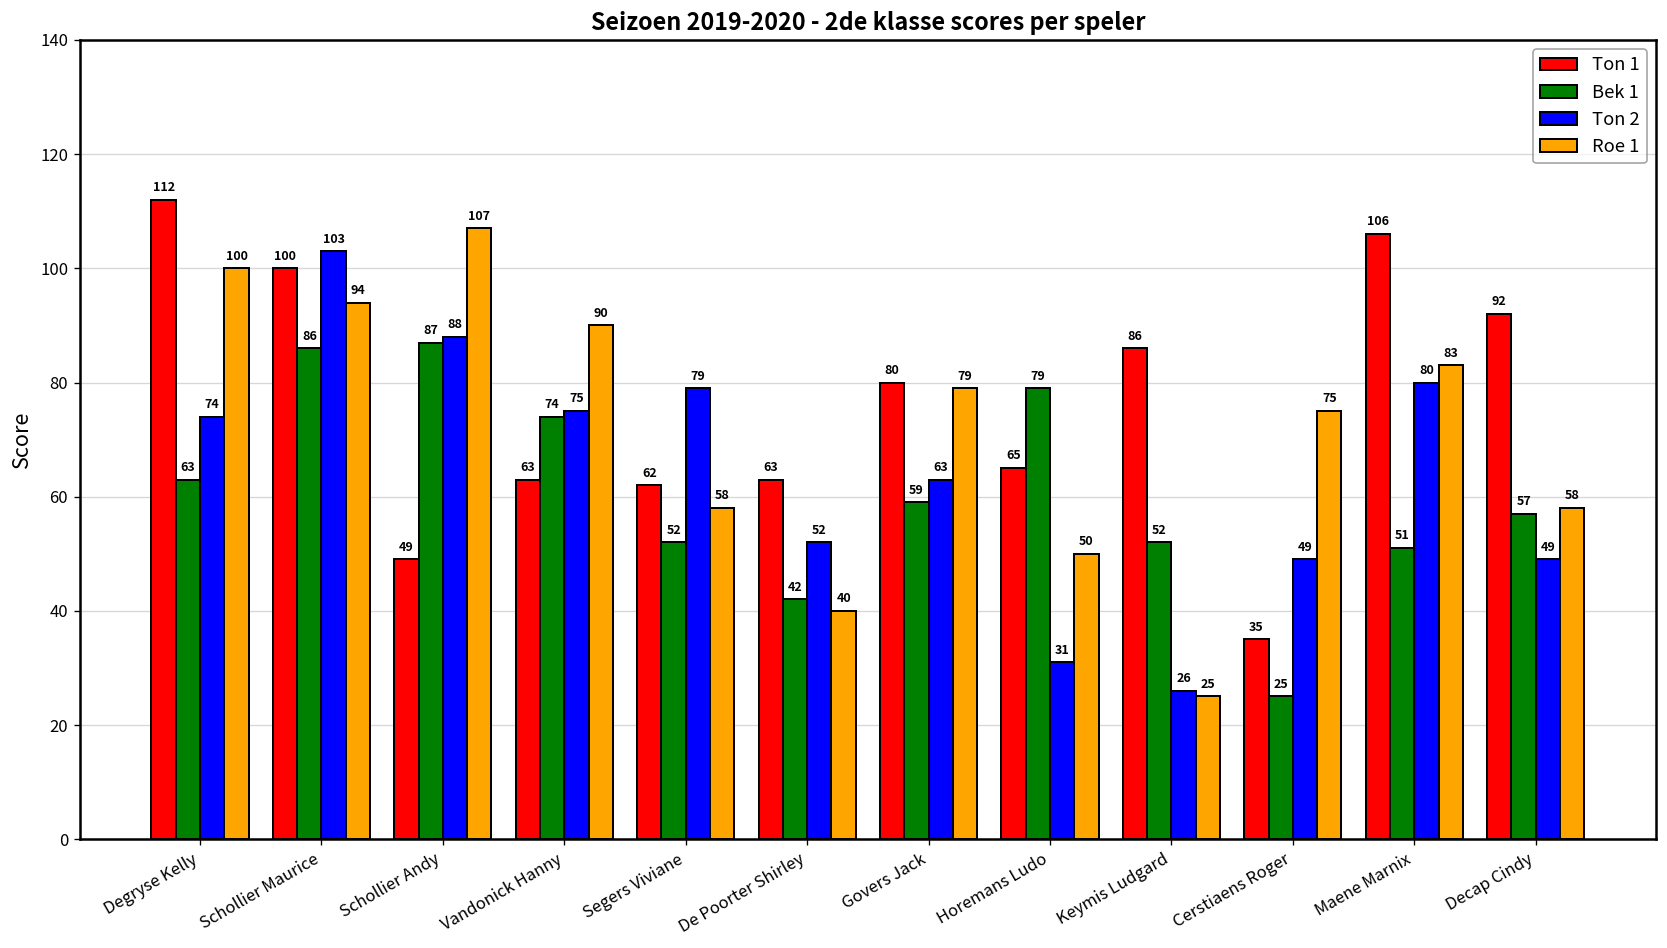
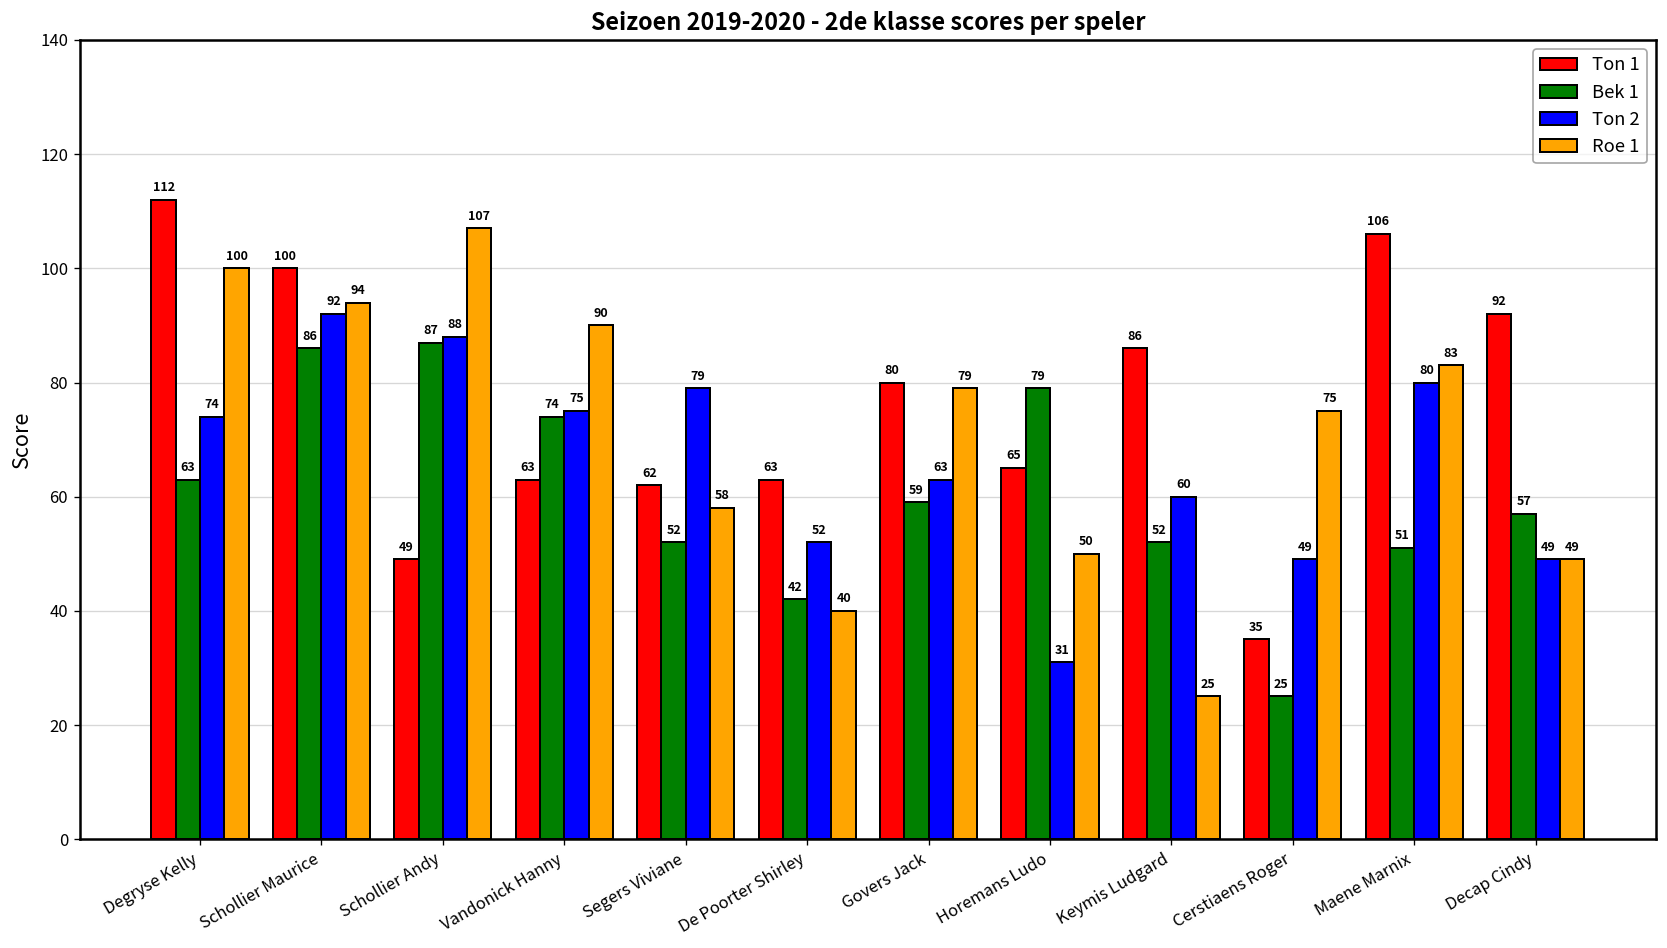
  {
    "Ton 1": {
      "Degryse Kelly": 112,
      "Schollier Maurice": 100,
      "Schollier Andy": 49,
      "Vandonick Hanny": 63,
      "Segers Viviane": 62,
      "De Poorter Shirley": 63,
      "Govers Jack": 80,
      "Horemans Ludo": 65,
      "Keymis Ludgard": 86,
      "Cerstiaens Roger": 35,
      "Maene Marnix": 106,
      "Decap Cindy": 92
    },
    "Bek 1": {
      "Degryse Kelly": 63,
      "Schollier Maurice": 86,
      "Schollier Andy": 87,
      "Vandonick Hanny": 74,
      "Segers Viviane": 52,
      "De Poorter Shirley": 42,
      "Govers Jack": 59,
      "Horemans Ludo": 79,
      "Keymis Ludgard": 52,
      "Cerstiaens Roger": 25,
      "Maene Marnix": 51,
      "Decap Cindy": 57
    },
    "Ton 2": {
      "Degryse Kelly": 74,
-     "Schollier Maurice": 103,
+     "Schollier Maurice": 92,
      "Schollier Andy": 88,
      "Vandonick Hanny": 75,
      "Segers Viviane": 79,
      "De Poorter Shirley": 52,
      "Govers Jack": 63,
      "Horemans Ludo": 31,
-     "Keymis Ludgard": 26,
+     "Keymis Ludgard": 60,
      "Cerstiaens Roger": 49,
      "Maene Marnix": 80,
      "Decap Cindy": 49
    },
    "Roe 1": {
      "Degryse Kelly": 100,
      "Schollier Maurice": 94,
      "Schollier Andy": 107,
      "Vandonick Hanny": 90,
      "Segers Viviane": 58,
      "De Poorter Shirley": 40,
      "Govers Jack": 79,
      "Horemans Ludo": 50,
      "Keymis Ludgard": 25,
      "Cerstiaens Roger": 75,
      "Maene Marnix": 83,
-     "Decap Cindy": 58
+     "Decap Cindy": 49
    }
  }
